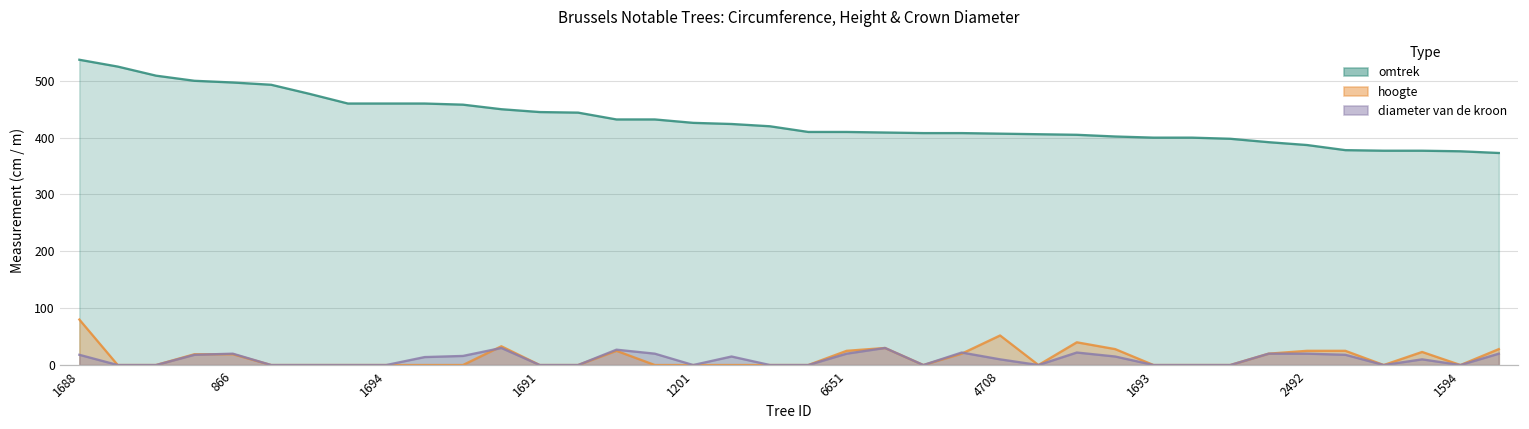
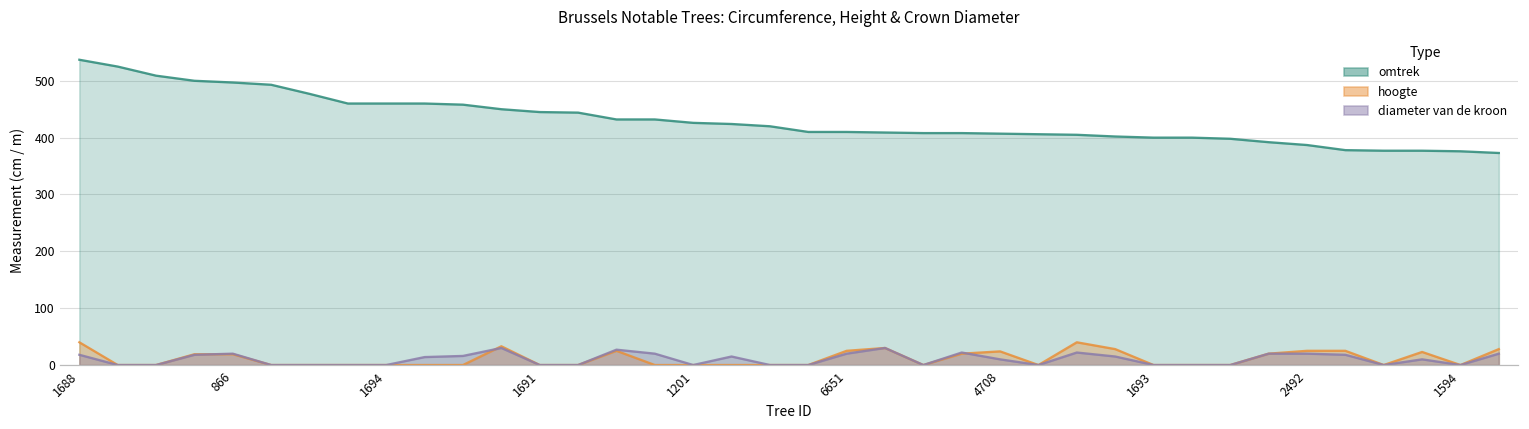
  {
    "hoogte": {
-     "1688": 80,
+     "1688": 40,
      "6651": 30,
-     "4708": 50,
+     "4708": 20,
      "2492": 30
    }
  }
